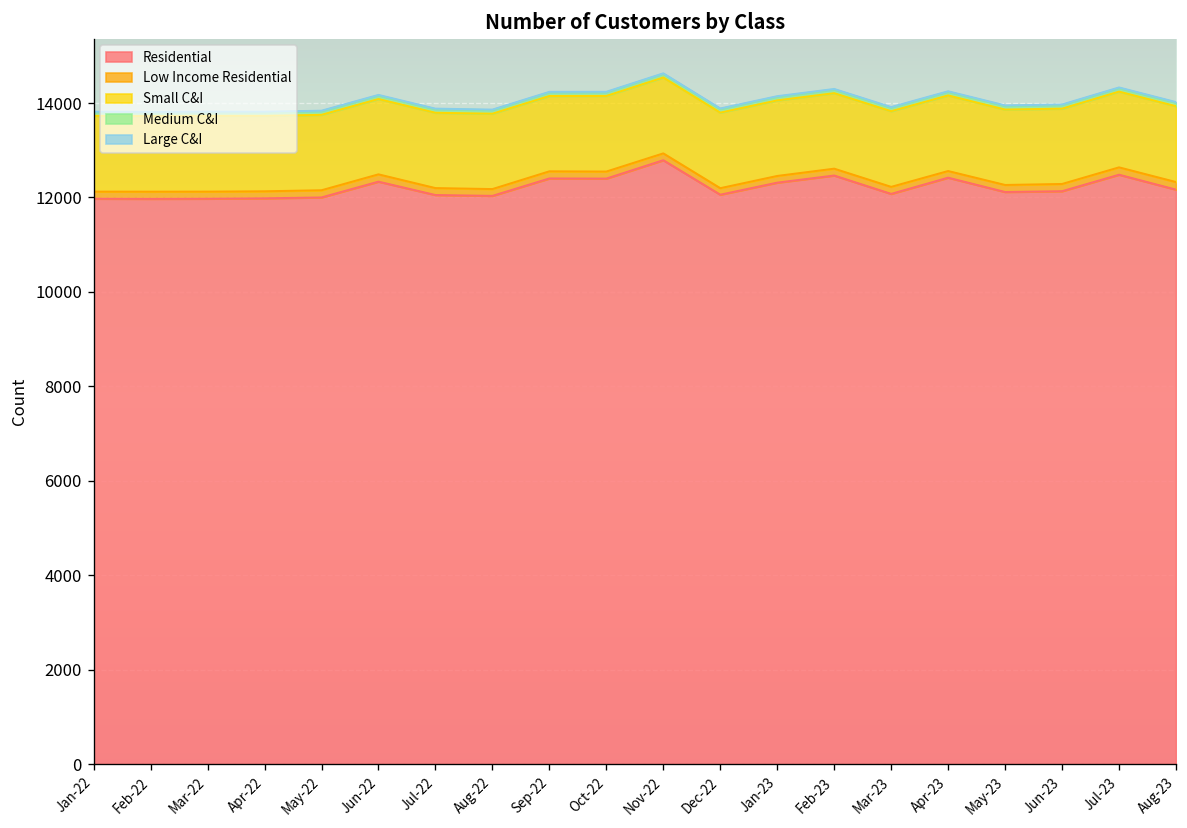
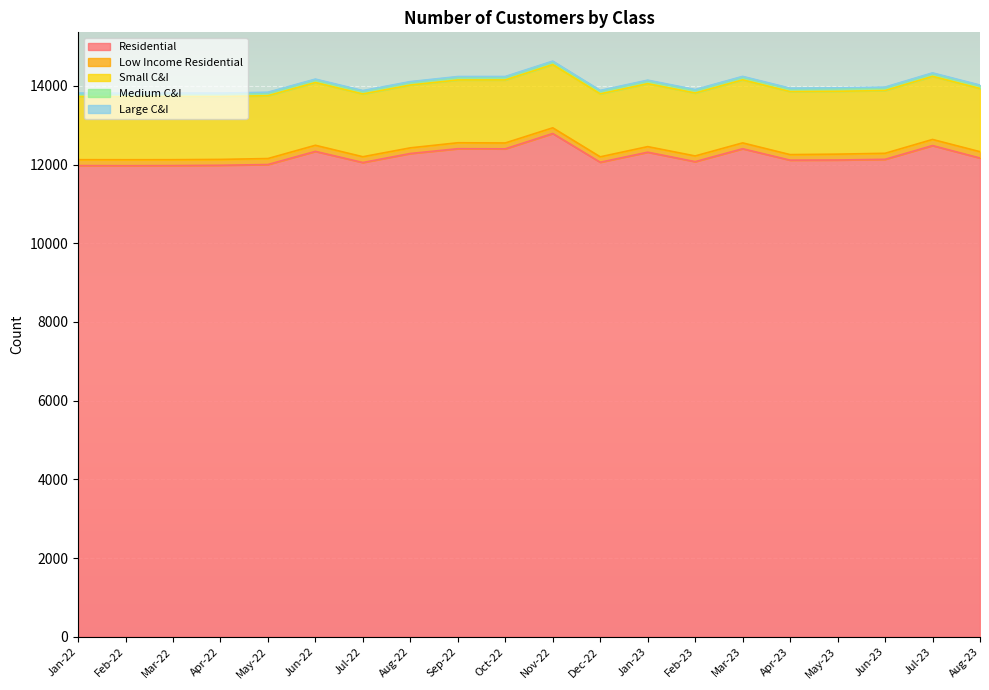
  {
    "Residential": {
      "Jan-22": 12000,
      "Feb-22": 12000,
      "Mar-22": 12000,
      "Apr-22": 12000,
      "May-22": 12000,
      "Jun-22": 12300,
      "Jul-22": 12100,
-     "Aug-22": 12000,
+     "Aug-22": 12300,
      "Sep-22": 12400,
      "Oct-22": 12400,
      "Nov-22": 12800,
      "Dec-22": 12100,
      "Jan-23": 12300,
-     "Feb-23": 12500,
-     "Mar-23": 12100,
-     "Apr-23": 12400,
+     "Feb-23": 12100,
+     "Mar-23": 12400,
+     "Apr-23": 12100,
      "May-23": 12100,
      "Jun-23": 12100,
      "Jul-23": 12500,
      "Aug-23": 12200
    }
  }
